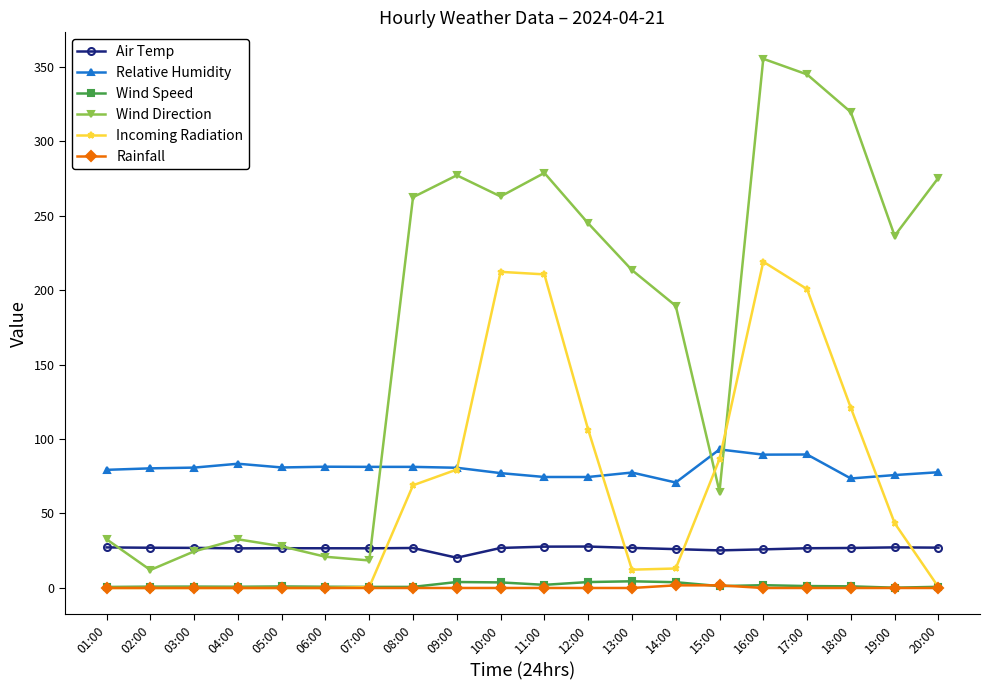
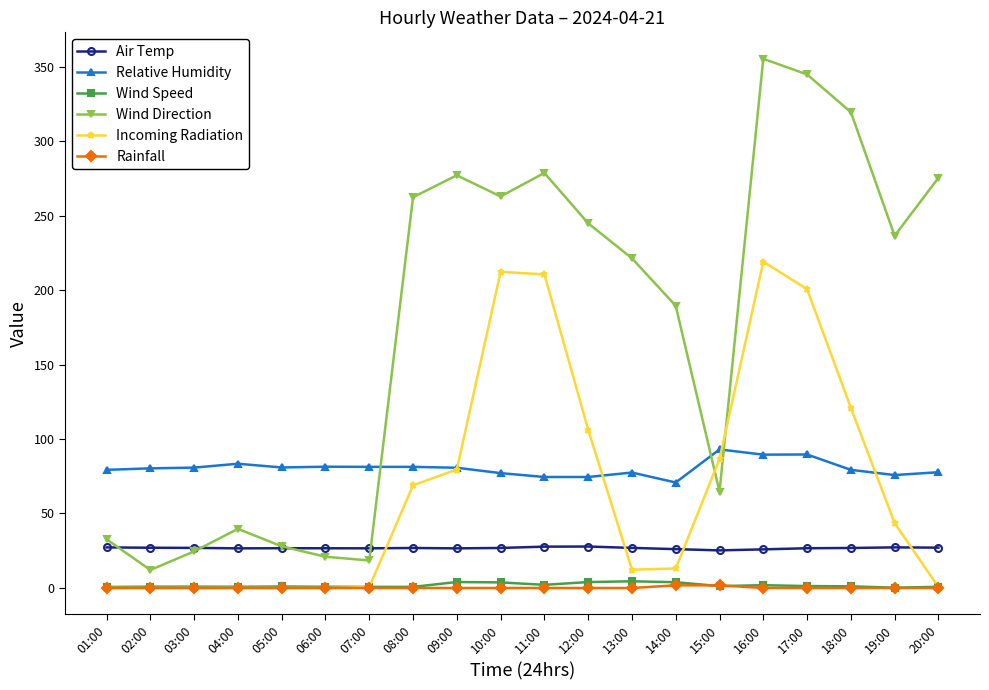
  {
    "Air Temp": {
      "01:00": 27,
      "02:00": 27,
      "03:00": 27,
      "04:00": 27,
      "06:00": 27,
      "07:00": 27,
      "08:00": 27,
-     "09:00": 20,
+     "09:00": 27,
      "10:00": 27,
      "11:00": 28,
      "12:00": 28,
      "13:00": 27,
      "14:00": 26,
      "15:00": 25,
      "16:00": 26,
      "17:00": 27,
      "18:00": 27,
      "19:00": 27,
      "20:00": 27
    },
    "Relative Humidity": {
      "01:00": 79,
      "02:00": 80,
      "03:00": 81,
      "04:00": 83,
      "05:00": 81,
      "06:00": 81,
      "07:00": 81,
      "08:00": 81,
      "10:00": 77,
      "11:00": 75,
      "12:00": 75,
      "13:00": 78,
      "14:00": 71,
      "15:00": 93,
      "16:00": 90,
      "17:00": 90,
-     "18:00": 74,
+     "18:00": 79,
      "19:00": 76,
      "20:00": 78
    },
    "Wind Speed": {
      "09:00": 4,
      "10:00": 4,
      "11:00": 2,
      "12:00": 4,
      "13:00": 4,
      "14:00": 4,
      "16:00": 2
    },
    "Wind Direction": {
      "01:00": 33,
      "02:00": 12,
      "03:00": 25,
-     "04:00": 33,
+     "04:00": 40,
      "06:00": 21,
      "07:00": 18,
      "08:00": 262,
      "09:00": 277,
      "10:00": 263,
      "11:00": 279,
      "12:00": 245,
-     "13:00": 213,
+     "13:00": 221,
      "14:00": 189,
      "15:00": 65,
      "16:00": 355,
      "17:00": 345,
      "18:00": 319,
      "19:00": 236,
      "20:00": 275
    },
    "Incoming Radiation": {
      "08:00": 69,
      "10:00": 212,
      "11:00": 211,
      "12:00": 106,
      "13:00": 12,
      "14:00": 13,
      "15:00": 87,
      "16:00": 219,
      "17:00": 201,
      "18:00": 121,
      "19:00": 44
    },
    "Rainfall": {
      "09:00": 0,
      "10:00": 0,
      "11:00": 0,
      "12:00": 0,
      "13:00": 0,
      "14:00": 2,
      "16:00": 0
    }
  }
